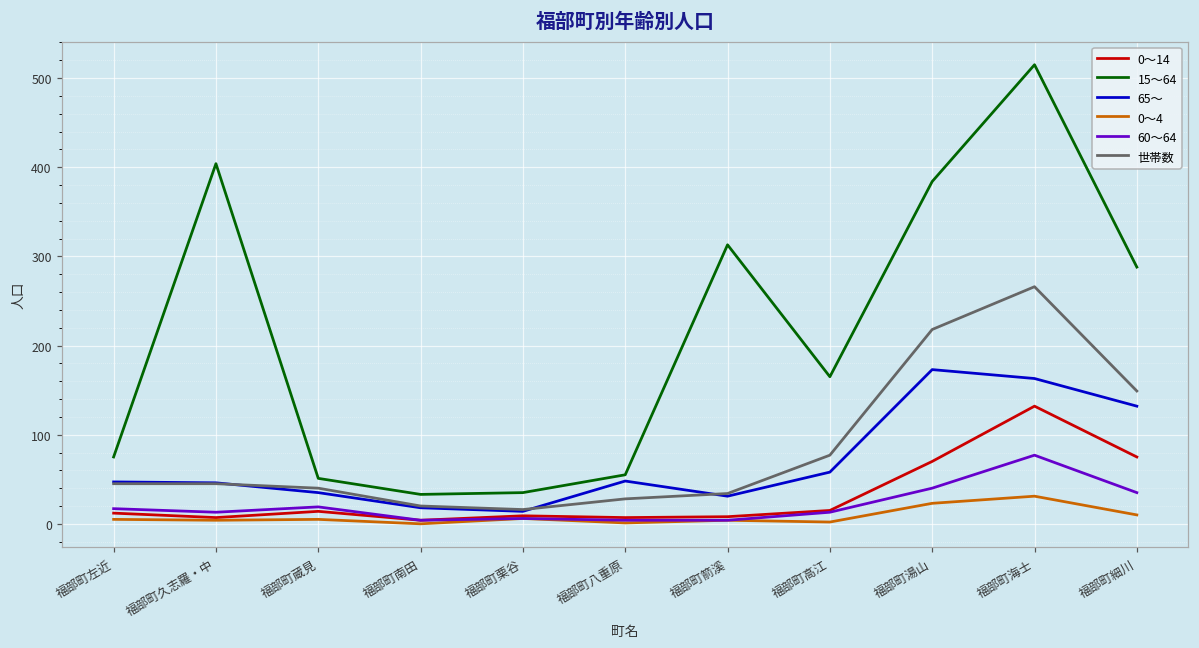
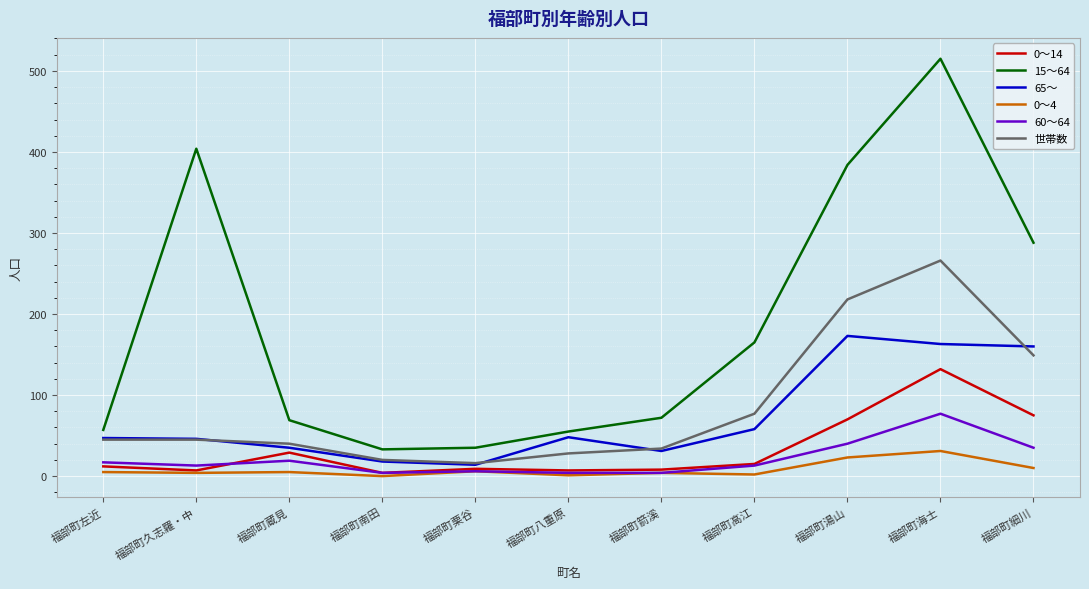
  {
    "0～14": {
      "福部町左近": 10,
-     "福部町蔵見": 10,
+     "福部町蔵見": 30,
      "福部町箭溪": 10,
      "福部町湯山": 70,
      "福部町海士": 130,
      "福部町細川": 80
    },
    "15～64": {
-     "福部町左近": 80,
+     "福部町左近": 60,
      "福部町久志羅・中": 400,
-     "福部町蔵見": 50,
+     "福部町蔵見": 70,
      "福部町南田": 30,
      "福部町栗谷": 40,
      "福部町八重原": 60,
-     "福部町箭溪": 310,
+     "福部町箭溪": 70,
      "福部町高江": 170,
      "福部町湯山": 380,
      "福部町海士": 520,
      "福部町細川": 290
    },
    "65～": {
      "福部町蔵見": 40,
      "福部町八重原": 50,
      "福部町高江": 60,
      "福部町湯山": 170,
      "福部町海士": 160,
-     "福部町細川": 130
+     "福部町細川": 160
    },
    "0～4": {
      "福部町左近": 10,
      "福部町蔵見": 10,
      "福部町南田": 0,
      "福部町高江": 0,
      "福部町湯山": 20,
      "福部町海士": 30,
      "福部町細川": 10
    },
    "60～64": {
      "福部町左近": 20,
      "福部町久志羅・中": 10,
      "福部町蔵見": 20,
      "福部町湯山": 40,
      "福部町海士": 80,
      "福部町細川": 40
    },
    "世帯数": {
      "福部町蔵見": 40,
      "福部町八重原": 30,
      "福部町高江": 80,
      "福部町湯山": 220,
      "福部町海士": 270,
      "福部町細川": 150
    }
  }
